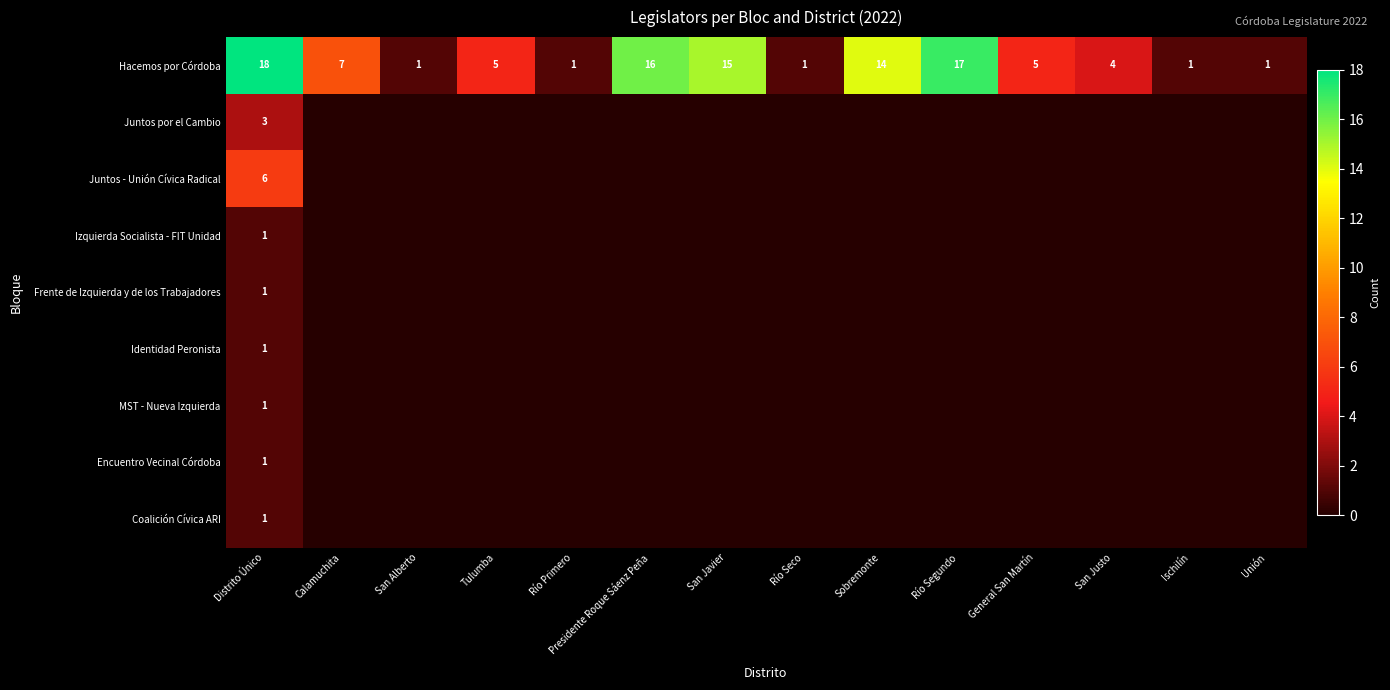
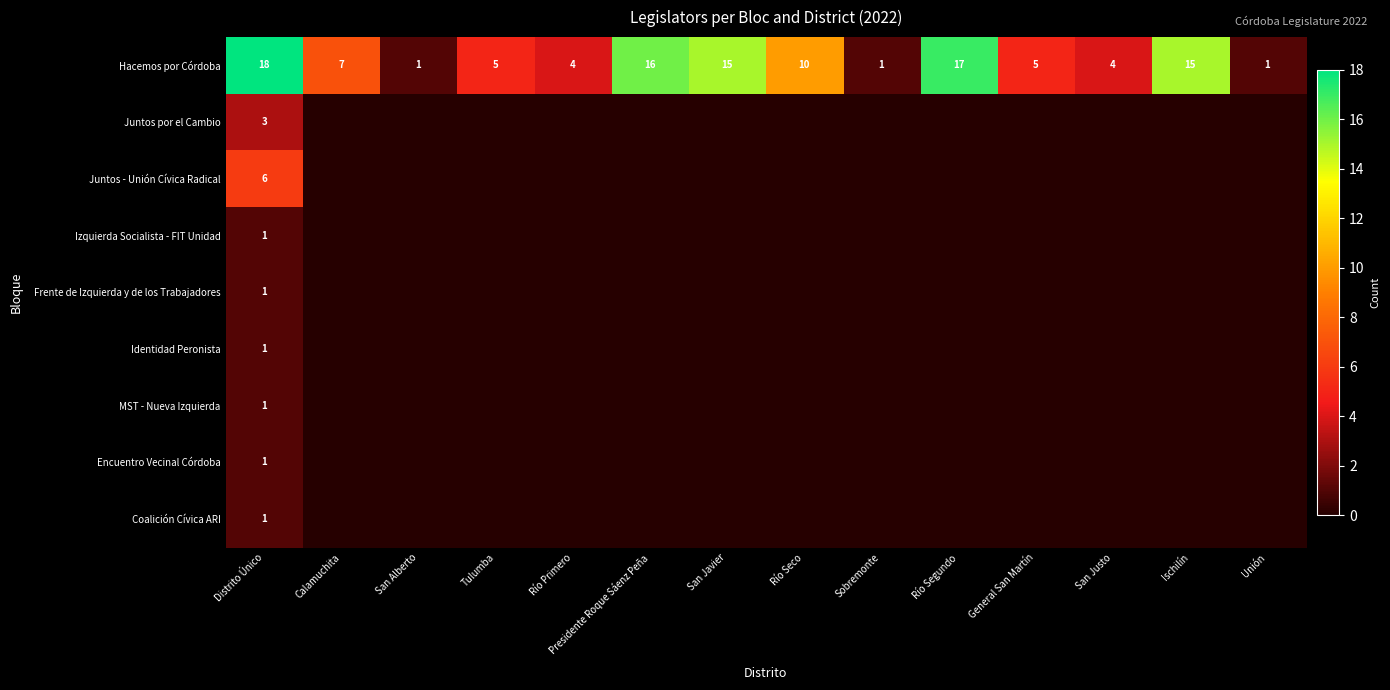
  {
    "Hacemos por Córdoba": {
      "Distrito Único": 18,
      "Calamuchita": 7,
      "San Alberto": 1,
      "Tulumba": 5,
-     "Río Primero": 1,
+     "Río Primero": 4,
      "Presidente Roque Sáenz Peña": 16,
      "San Javier": 15,
-     "Río Seco": 1,
-     "Sobremonte": 14,
+     "Río Seco": 10,
+     "Sobremonte": 1,
      "Río Segundo": 17,
      "General San Martín": 5,
      "San Justo": 4,
-     "Ischilín": 1,
+     "Ischilín": 15,
      "Unión": 1
    },
    "Juntos por el Cambio": {
      "Distrito Único": 3
    },
    "Juntos - Unión Cívica Radical": {
      "Distrito Único": 6
    },
    "Izquierda Socialista - FIT Unidad": {
      "Distrito Único": 1
    },
    "Frente de Izquierda y de los Trabajadores": {
      "Distrito Único": 1
    },
    "Identidad Peronista": {
      "Distrito Único": 1
    },
    "MST - Nueva Izquierda": {
      "Distrito Único": 1
    },
    "Encuentro Vecinal Córdoba": {
      "Distrito Único": 1
    },
    "Coalición Cívica ARI": {
      "Distrito Único": 1
    }
  }
